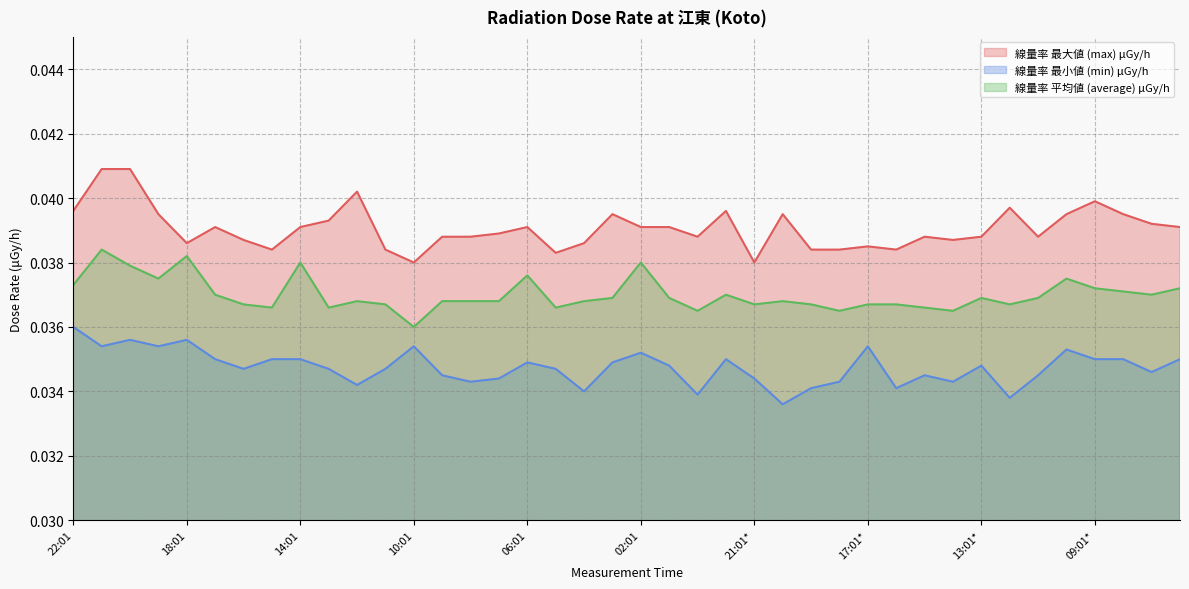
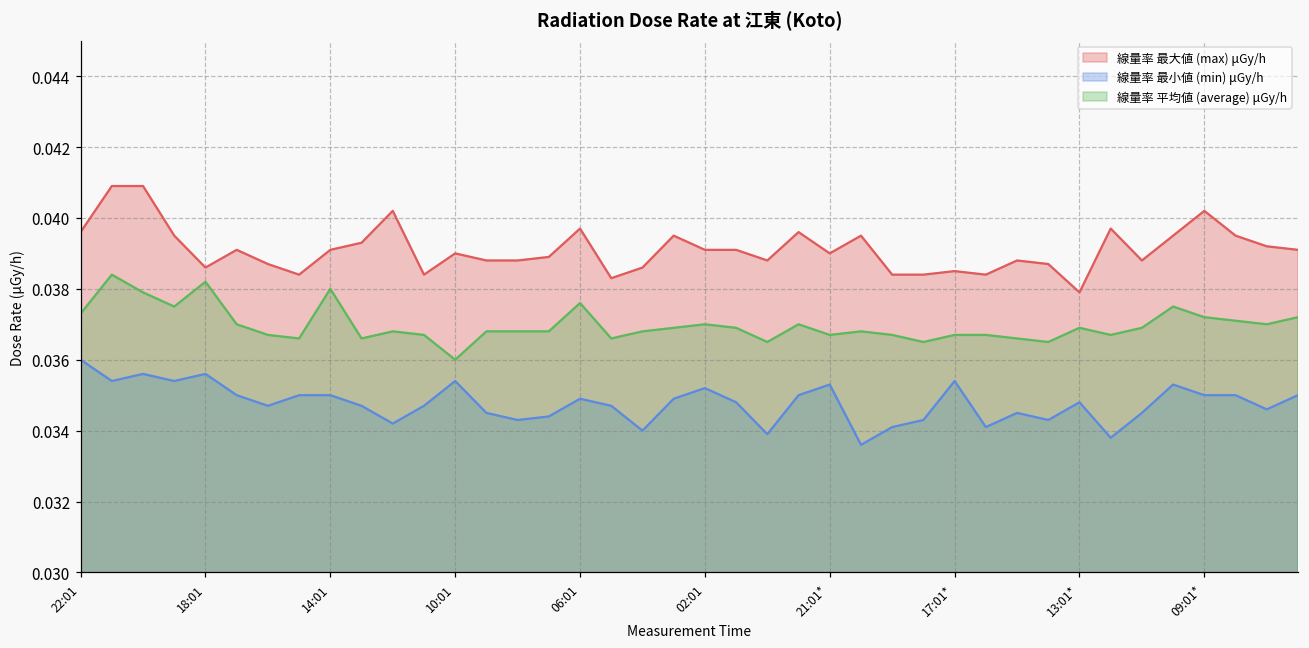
  {
    "線量率 最大値 (max) μGy/h": {
      "22:01": 0.0396,
      "18:01": 0.0386,
      "14:01": 0.0391,
-     "10:01": 0.038,
-     "06:01": 0.0391,
+     "10:01": 0.039,
+     "06:01": 0.0397,
      "02:01": 0.0391,
-     "21:01*": 0.038,
+     "21:01*": 0.039,
      "17:01*": 0.0385,
-     "13:01*": 0.0388,
-     "09:01*": 0.0399
+     "13:01*": 0.0379,
+     "09:01*": 0.0402
    },
    "線量率 最小値 (min) μGy/h": {
      "22:01": 0.0360,
      "18:01": 0.0356,
      "14:01": 0.0350,
      "10:01": 0.0354,
      "06:01": 0.0349,
      "02:01": 0.0352,
-     "21:01*": 0.0344,
+     "21:01*": 0.0353,
      "17:01*": 0.0354,
      "13:01*": 0.0348,
      "09:01*": 0.0350
    },
    "線量率 平均値 (average) μGy/h": {
      "22:01": 0.0373,
      "18:01": 0.0382,
      "14:01": 0.038,
      "10:01": 0.036,
      "06:01": 0.0376,
-     "02:01": 0.038,
+     "02:01": 0.037,
      "21:01*": 0.0367,
      "17:01*": 0.0367,
      "13:01*": 0.0369,
      "09:01*": 0.0372
    }
  }
